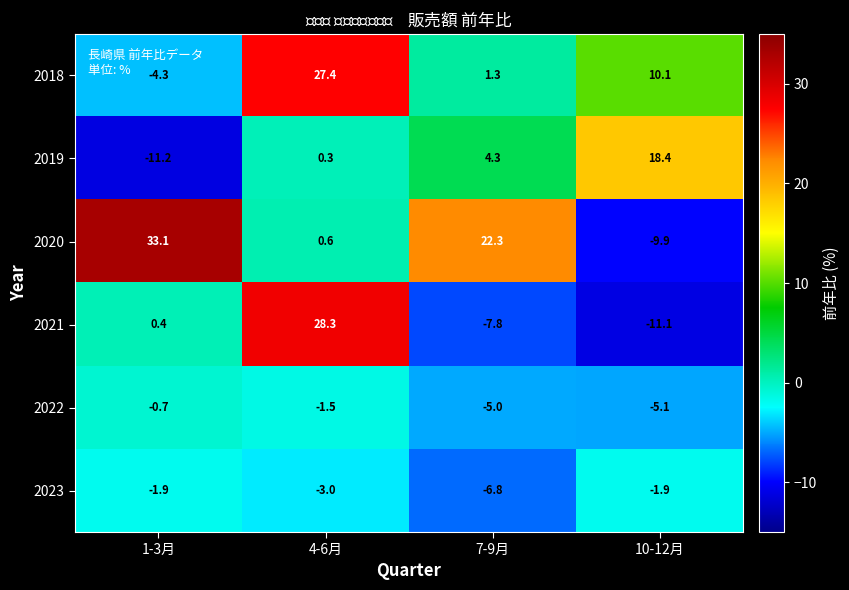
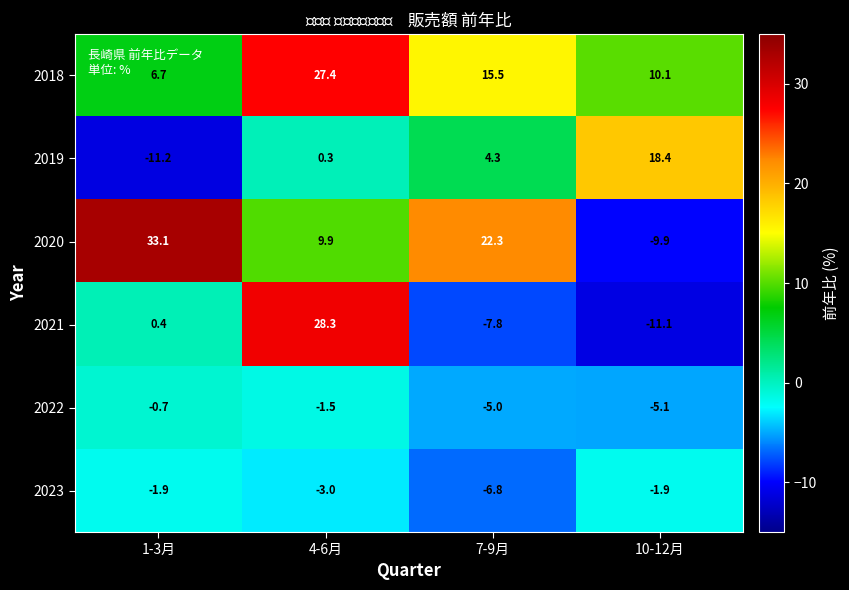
  {
    "2018": {
-     "1-3月": -4.3,
+     "1-3月": 6.7,
      "4-6月": 27.4,
-     "7-9月": 1.3,
+     "7-9月": 15.5,
      "10-12月": 10.1
    },
    "2019": {
      "1-3月": -11.2,
      "4-6月": 0.3,
      "7-9月": 4.3,
      "10-12月": 18.4
    },
    "2020": {
      "1-3月": 33.1,
-     "4-6月": 0.6,
+     "4-6月": 9.9,
      "7-9月": 22.3,
      "10-12月": -9.9
    },
    "2021": {
      "1-3月": 0.4,
      "4-6月": 28.3,
      "7-9月": -7.8,
      "10-12月": -11.1
    },
    "2022": {
      "1-3月": -0.7,
      "4-6月": -1.5,
      "7-9月": -5.0,
      "10-12月": -5.1
    },
    "2023": {
      "1-3月": -1.9,
      "4-6月": -3.0,
      "7-9月": -6.8,
      "10-12月": -1.9
    }
  }
